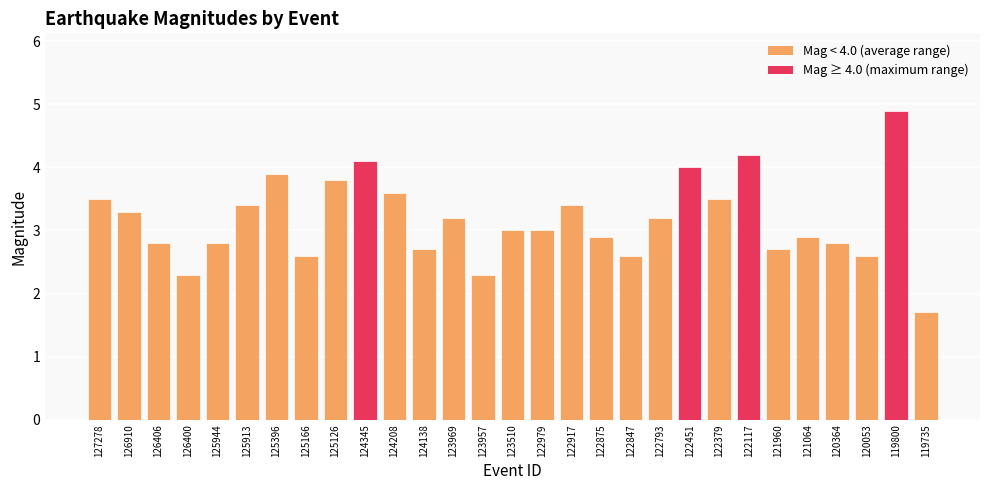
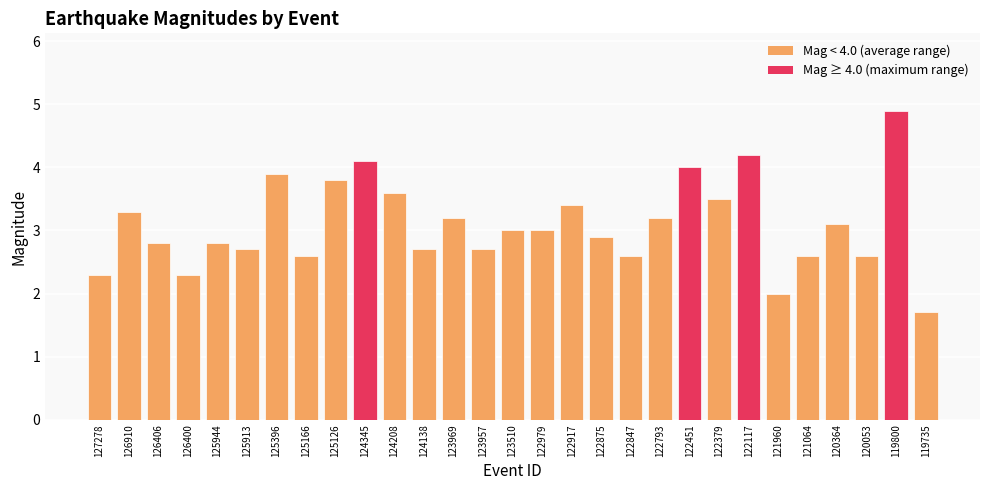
  {
-   "127278": 3.5,
+   "127278": 2.3,
    "126910": 3.3,
    "126406": 2.8,
    "126400": 2.3,
    "125944": 2.8,
-   "125913": 3.4,
+   "125913": 2.7,
    "125396": 3.9,
    "125166": 2.6,
    "125126": 3.8,
    "124345": 4.1,
    "124208": 3.6,
    "124138": 2.7,
    "123969": 3.2,
-   "123957": 2.3,
+   "123957": 2.7,
    "123510": 3.0,
    "122979": 3.0,
    "122917": 3.4,
    "122875": 2.9,
    "122847": 2.6,
    "122793": 3.2,
    "122451": 4.0,
    "122379": 3.5,
    "122117": 4.2,
-   "121960": 2.7,
-   "121064": 2.9,
-   "120364": 2.8,
+   "121960": 2.0,
+   "121064": 2.6,
+   "120364": 3.1,
    "120053": 2.6,
    "119800": 4.9,
    "119735": 1.7
  }
